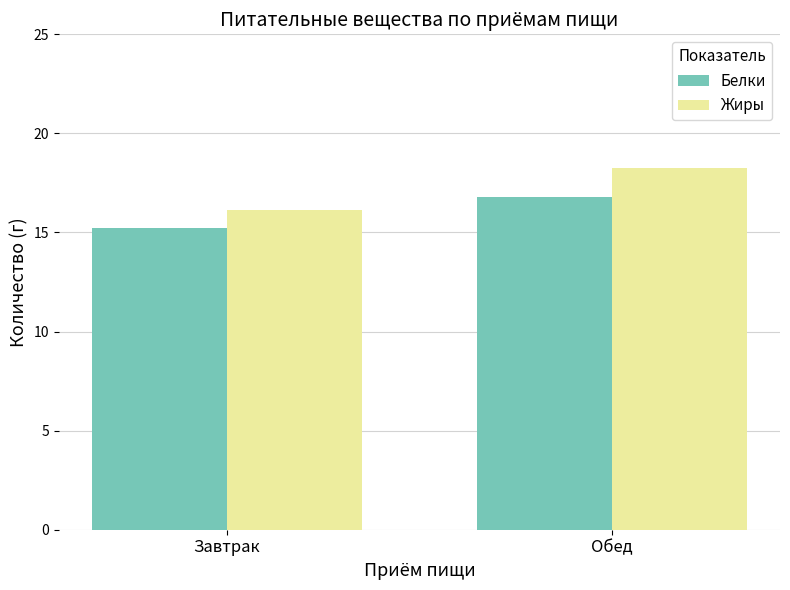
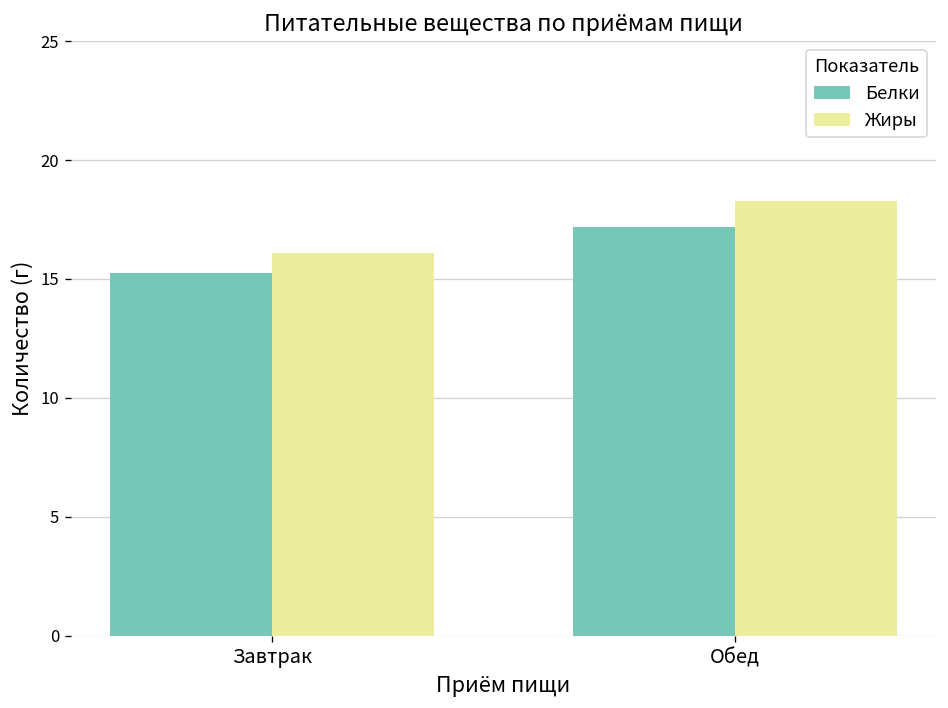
  {
    "Белки": {
      "Завтрак": 15.3,
-     "Обед": 16.8
+     "Обед": 17.2
    },
    "Жиры": {
      "Завтрак": 16.1,
      "Обед": 18.3
    }
  }
